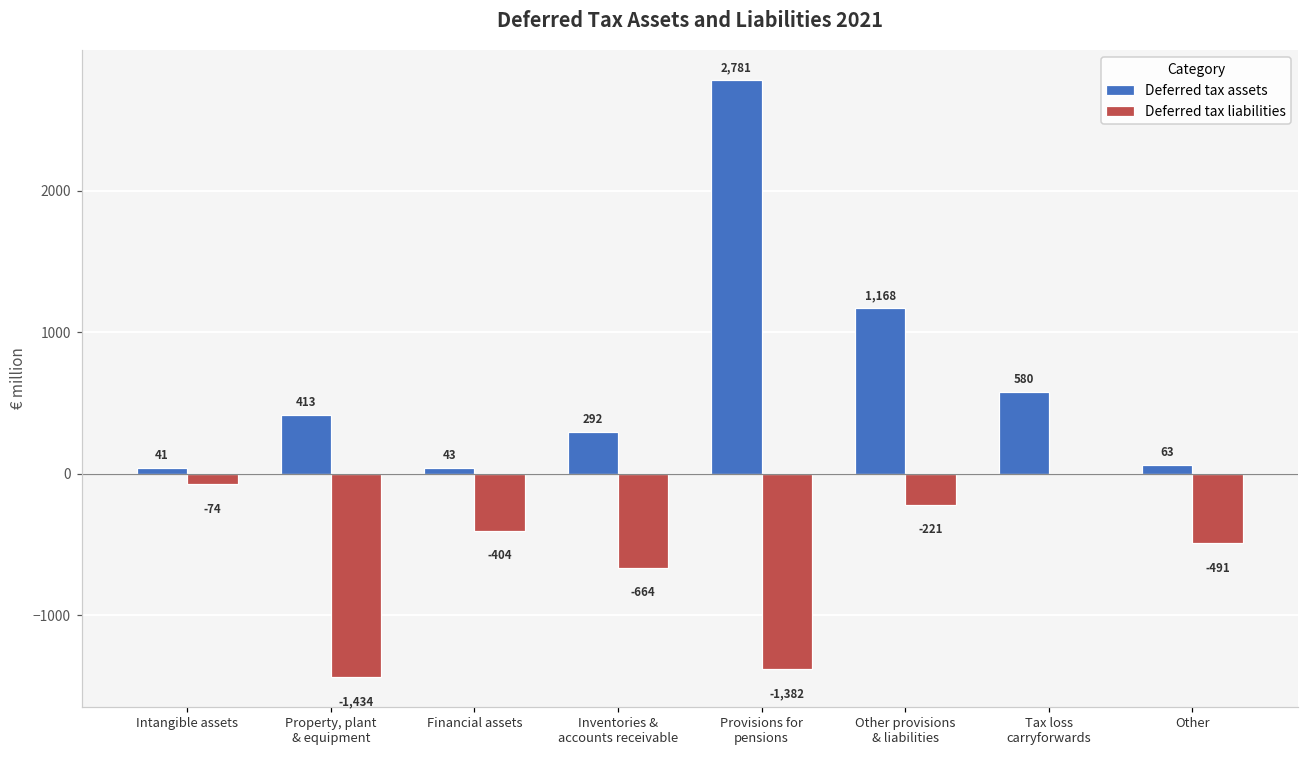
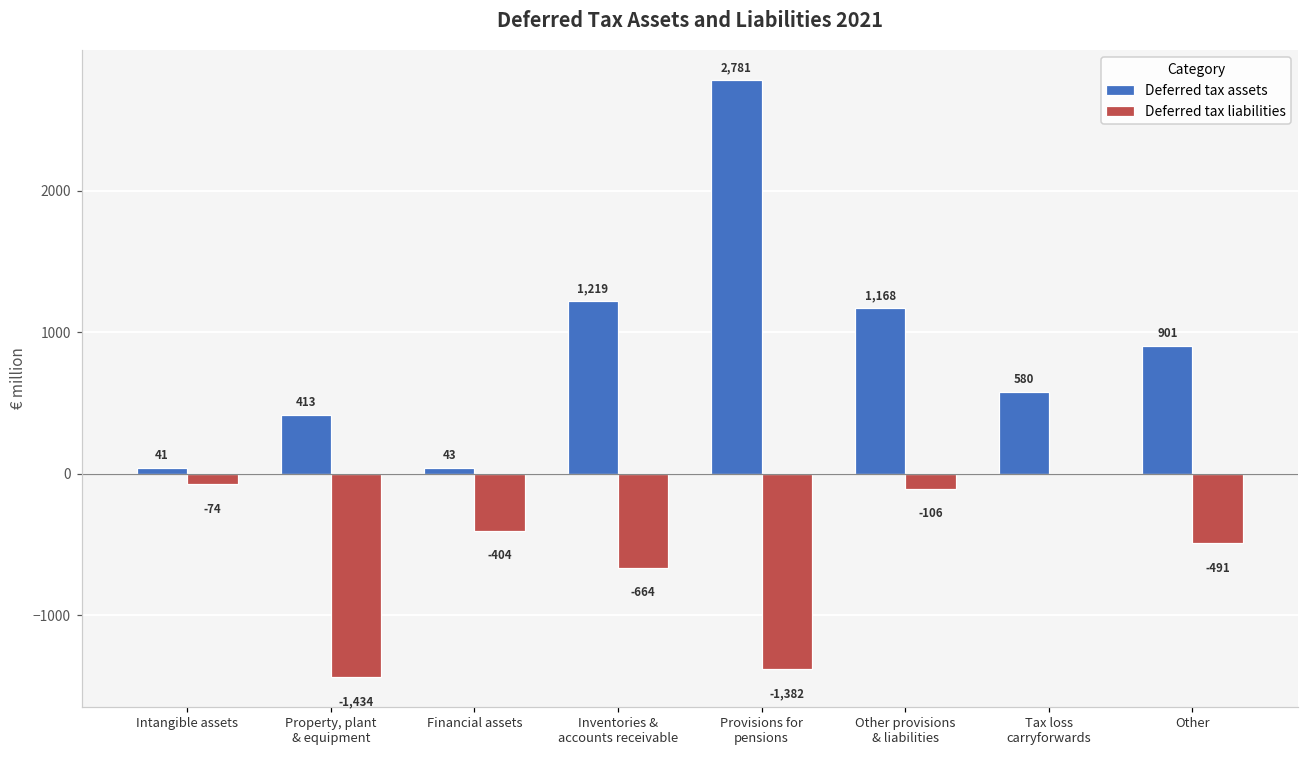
  {
    "Deferred tax assets": {
      "Intangible assets": "41",
      "Property, plant & equipment": "413",
      "Financial assets": "43",
-     "Inventories & accounts receivable": "292",
+     "Inventories & accounts receivable": "1,219",
      "Provisions for pensions": "2,781",
      "Other provisions & liabilities": "1,168",
      "Tax loss carryforwards": "580",
-     "Other": "63"
+     "Other": "901"
    },
    "Deferred tax liabilities": {
      "Intangible assets": "-74",
      "Property, plant & equipment": "-1,434",
      "Financial assets": "-404",
      "Inventories & accounts receivable": "-664",
      "Provisions for pensions": "-1,382",
-     "Other provisions & liabilities": "-221",
+     "Other provisions & liabilities": "-106",
      "Other": "-491"
    }
  }
